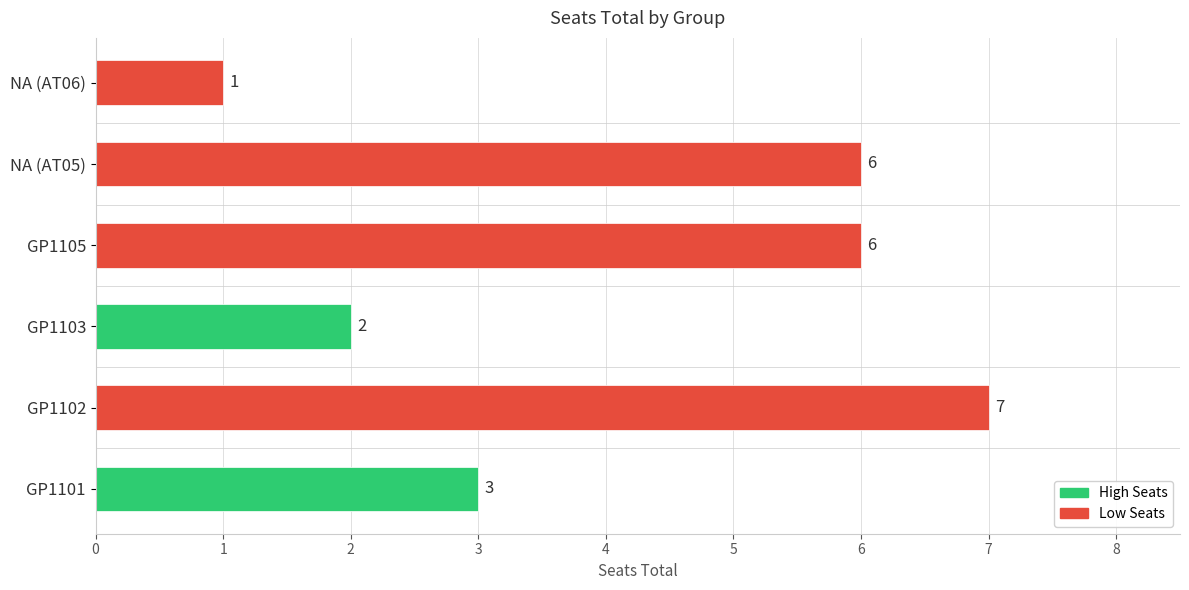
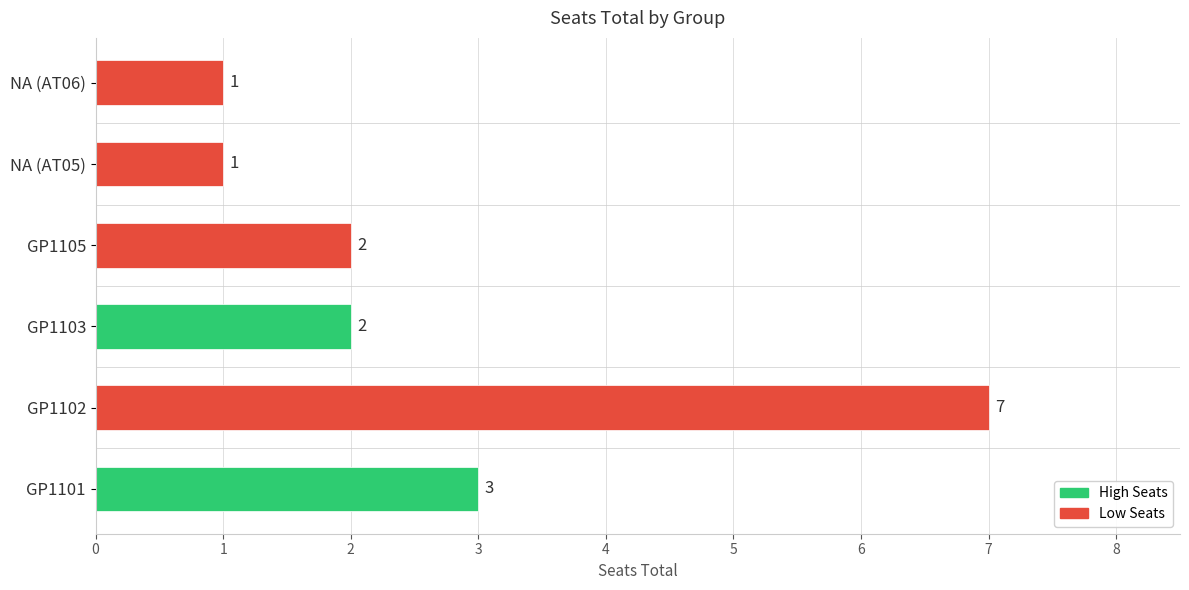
  {
    "NA (AT06)": 1,
-   "NA (AT05)": 6,
-   "GP1105": 6,
+   "NA (AT05)": 1,
+   "GP1105": 2,
    "GP1103": 2,
    "GP1102": 7,
    "GP1101": 3
  }
